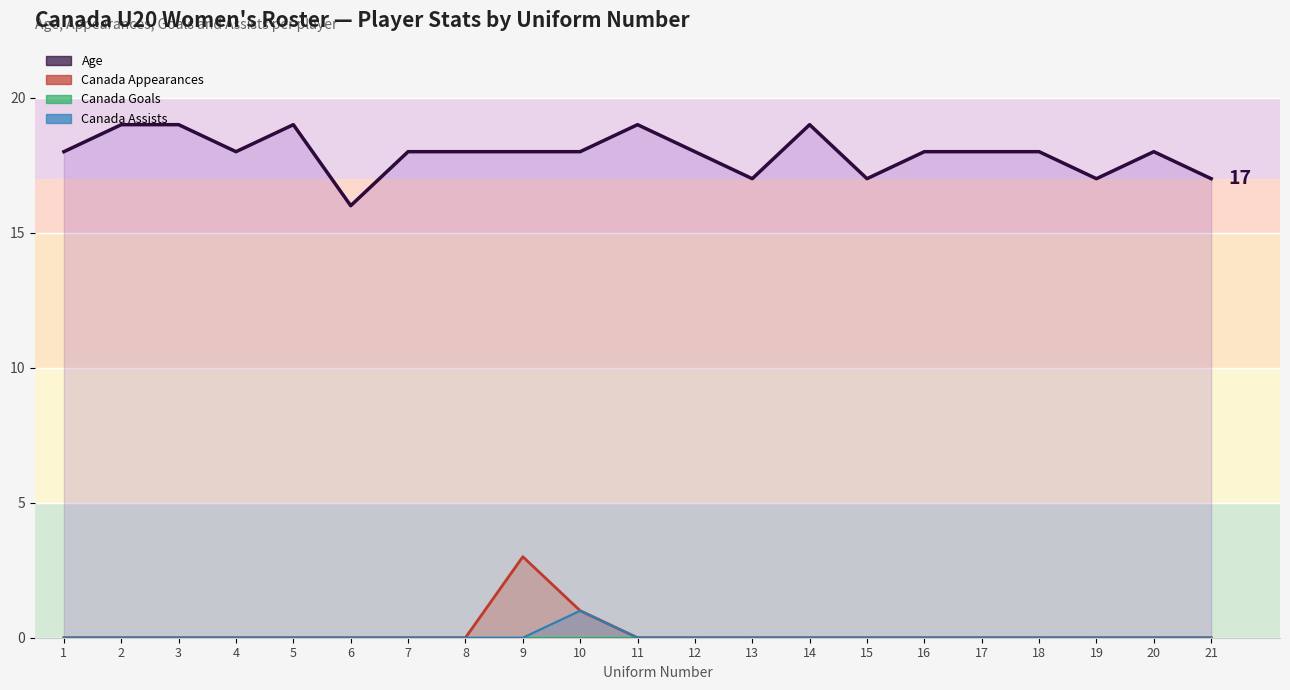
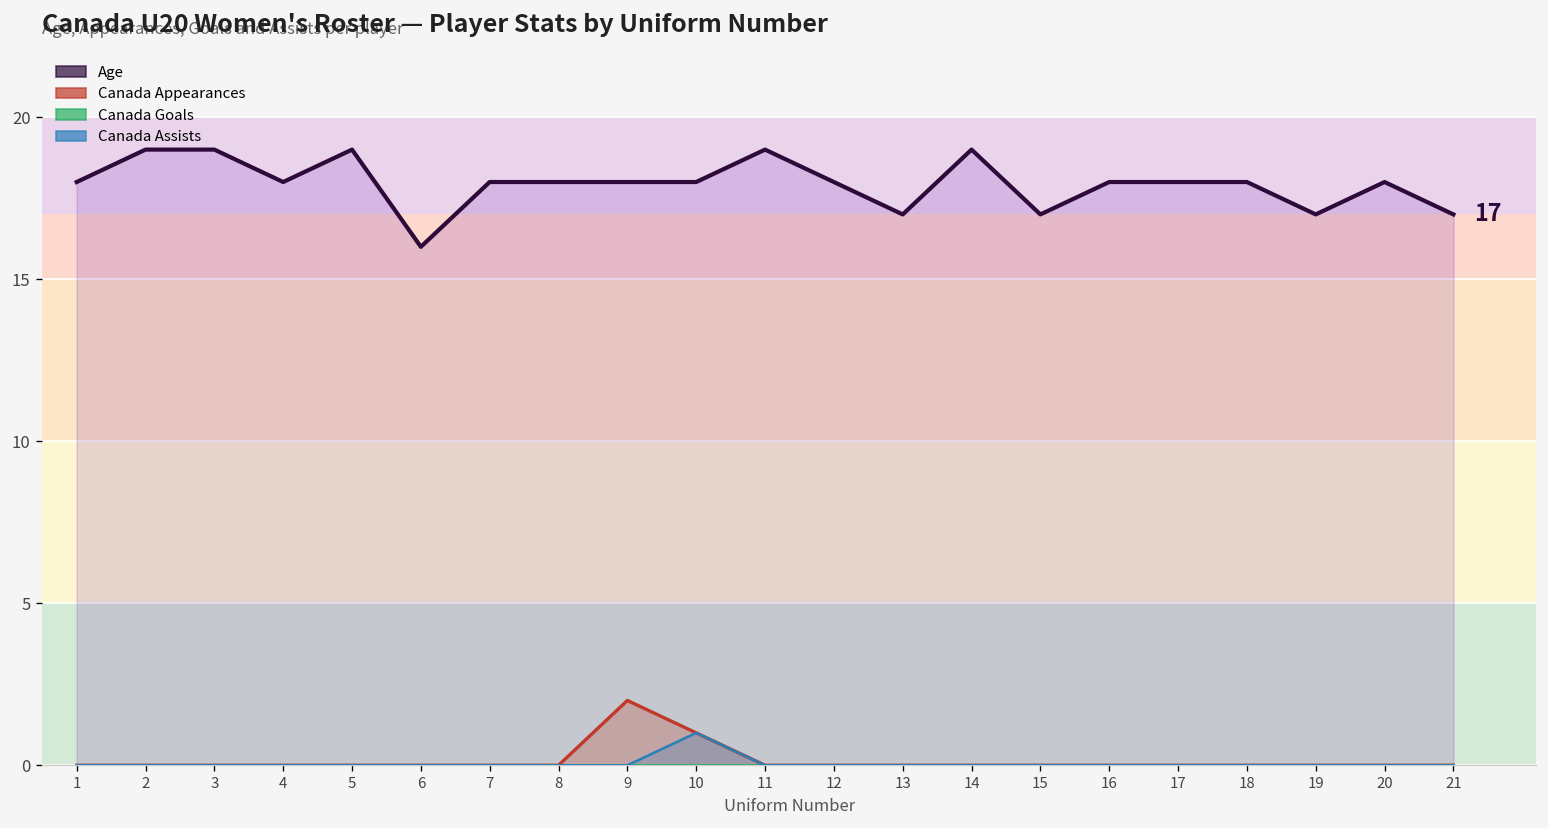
  {
    "Canada Appearances": {
-     "9": 3
+     "9": 2
    }
  }
